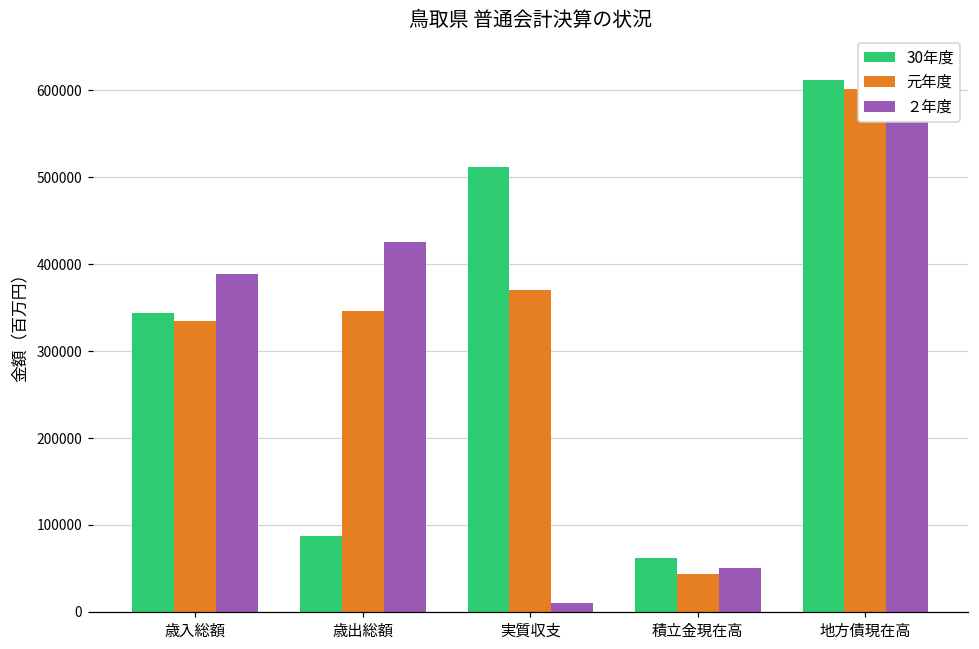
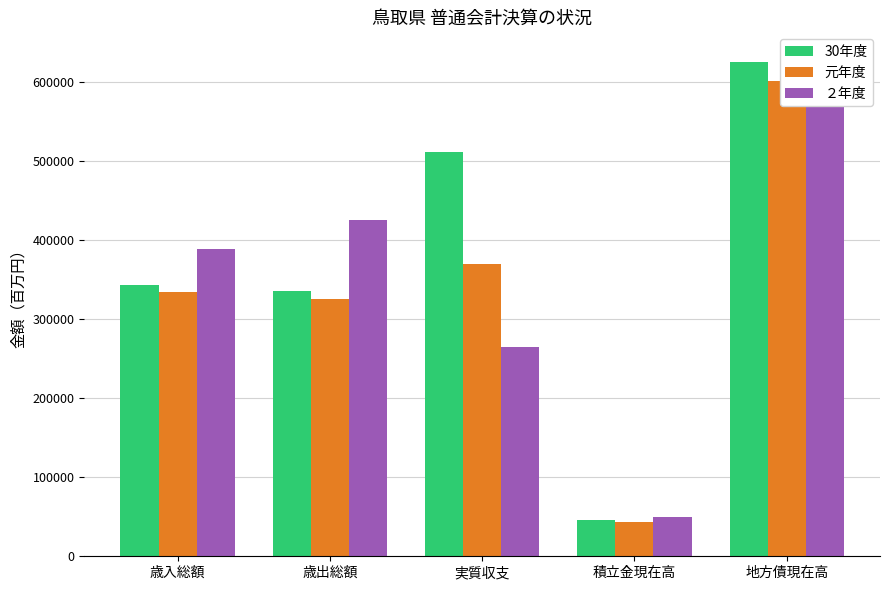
  {
    "30年度": {
      "歳入総額": 340000,
-     "歳出総額": 90000,
+     "歳出総額": 340000,
      "実質収支": 510000,
-     "積立金現在高": 60000,
-     "地方債現在高": 610000
+     "積立金現在高": 50000,
+     "地方債現在高": 630000
    },
    "元年度": {
      "歳入総額": 330000,
-     "歳出総額": 350000,
+     "歳出総額": 330000,
      "実質収支": 370000,
      "積立金現在高": 40000
    },
    "２年度": {
      "歳入総額": 390000,
      "歳出総額": 430000,
-     "実質収支": 10000,
+     "実質収支": 260000,
      "積立金現在高": 50000
    }
  }
